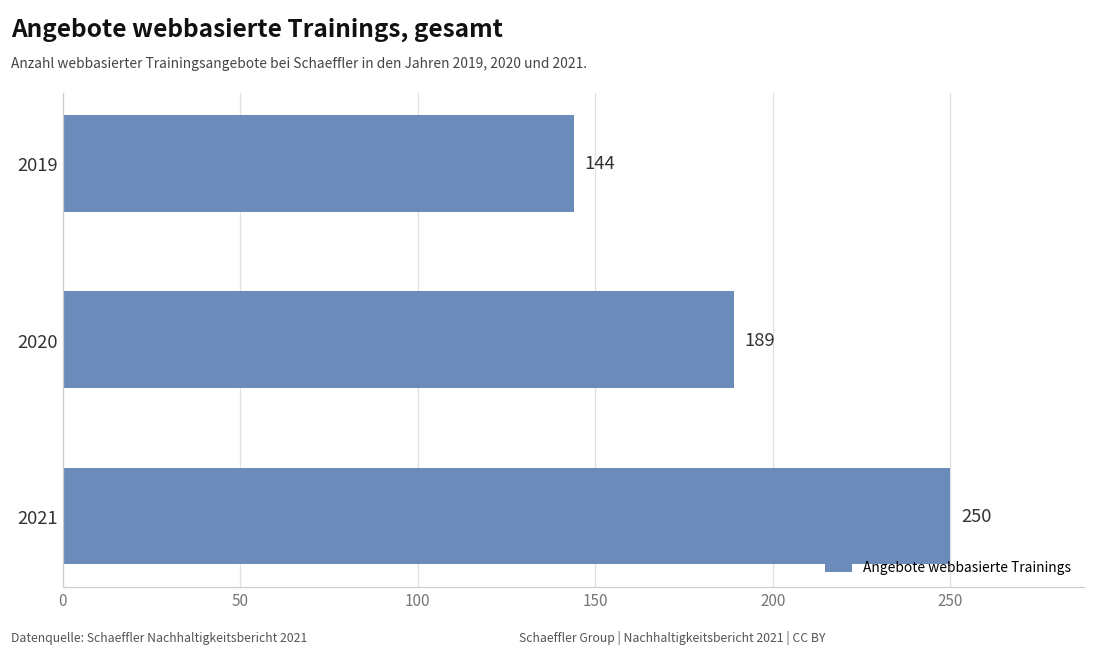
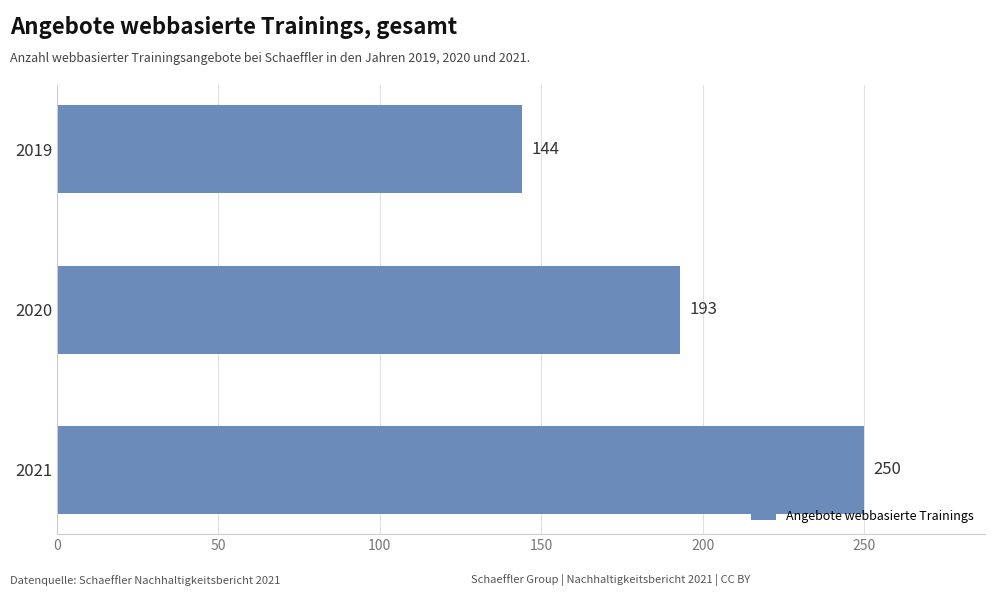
  {
    "2019": 144,
-   "2020": 189,
+   "2020": 193,
    "2021": 250
  }
